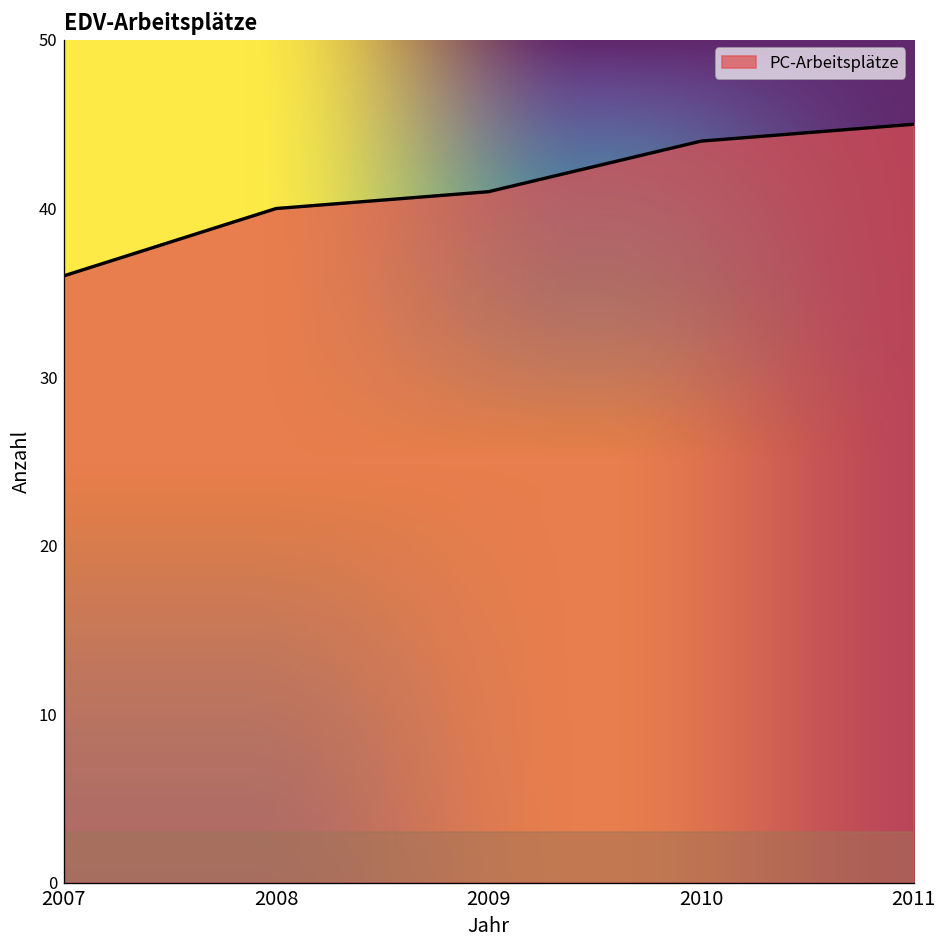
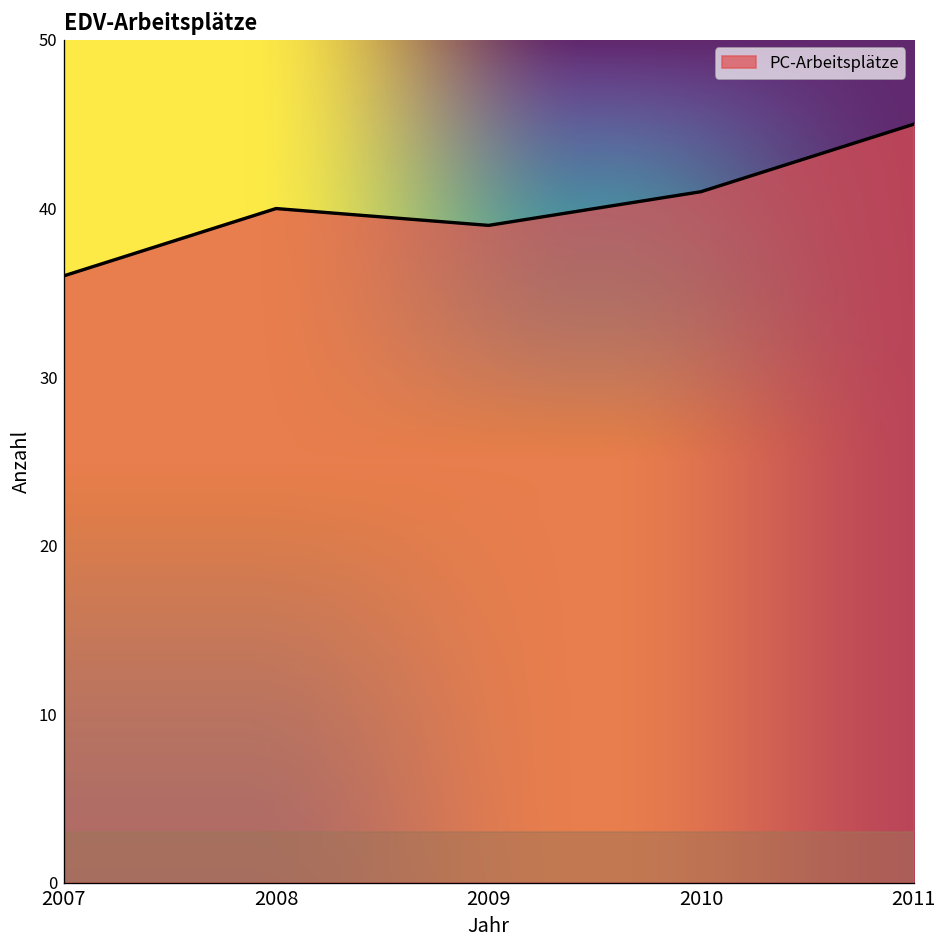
  {
    "2007": 36,
    "2008": 40,
-   "2009": 41,
-   "2010": 44,
+   "2009": 39,
+   "2010": 41,
    "2011": 45
  }
